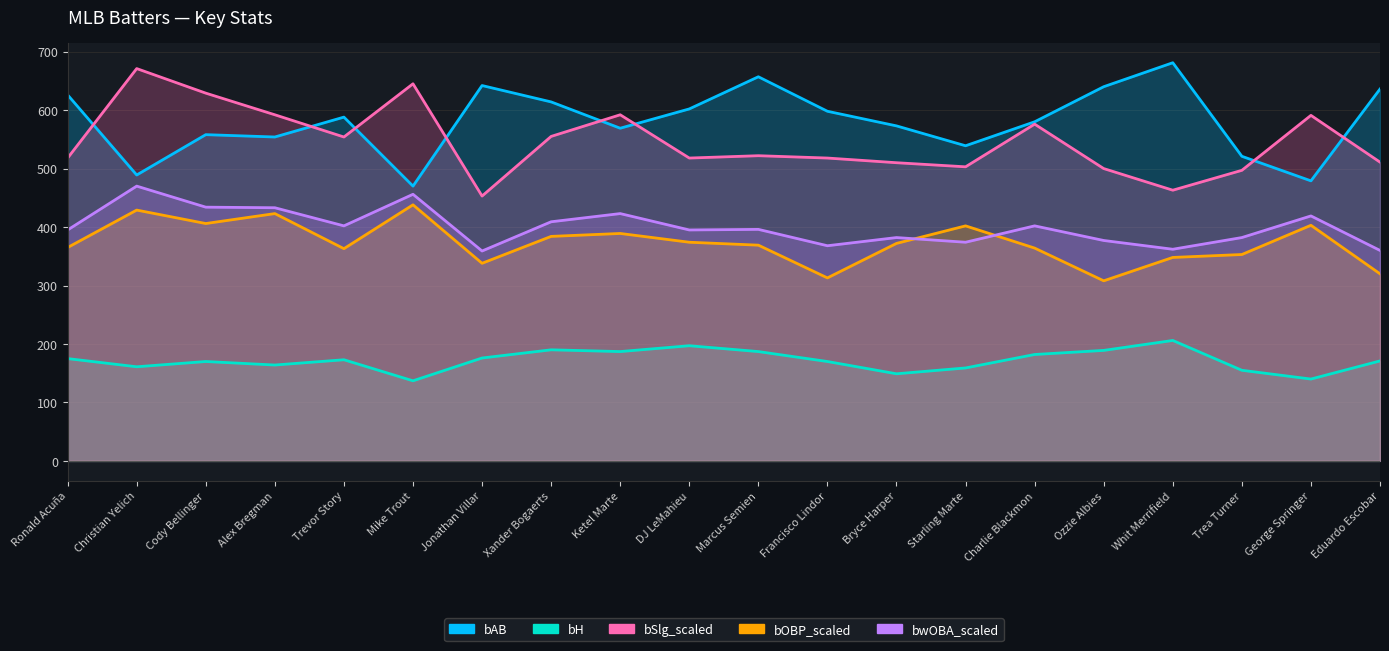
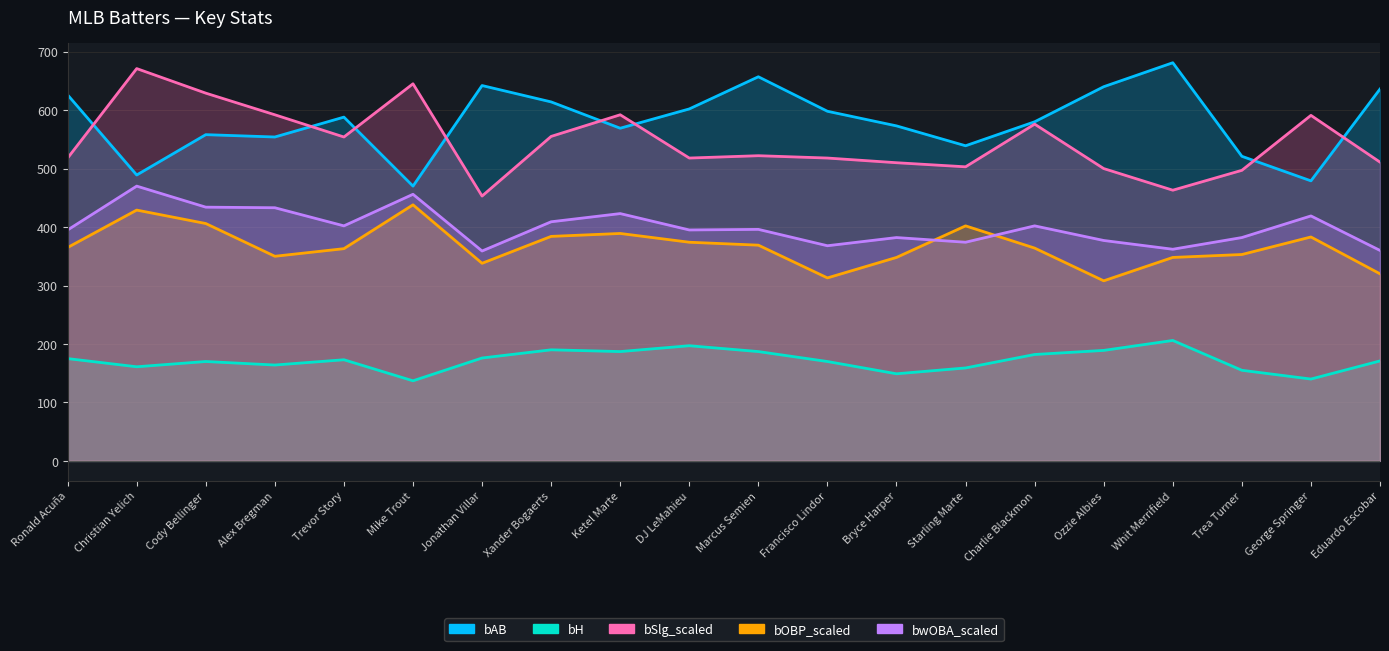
  {
    "bOBP_scaled": {
      "Ronald Acuña": 370,
      "Christian Yelich": 430,
      "Cody Bellinger": 410,
-     "Alex Bregman": 420,
+     "Alex Bregman": 350,
      "Trevor Story": 360,
      "Mike Trout": 440,
      "Jonathan Villar": 340,
      "Xander Bogaerts": 380,
      "Ketel Marte": 390,
      "DJ LeMahieu": 370,
      "Marcus Semien": 370,
      "Francisco Lindor": 310,
-     "Bryce Harper": 370,
+     "Bryce Harper": 350,
      "Starling Marte": 400,
      "Charlie Blackmon": 360,
      "Ozzie Albies": 310,
      "Whit Merrifield": 350,
      "Trea Turner": 350,
-     "George Springer": 400,
+     "George Springer": 380,
      "Eduardo Escobar": 320
    }
  }
